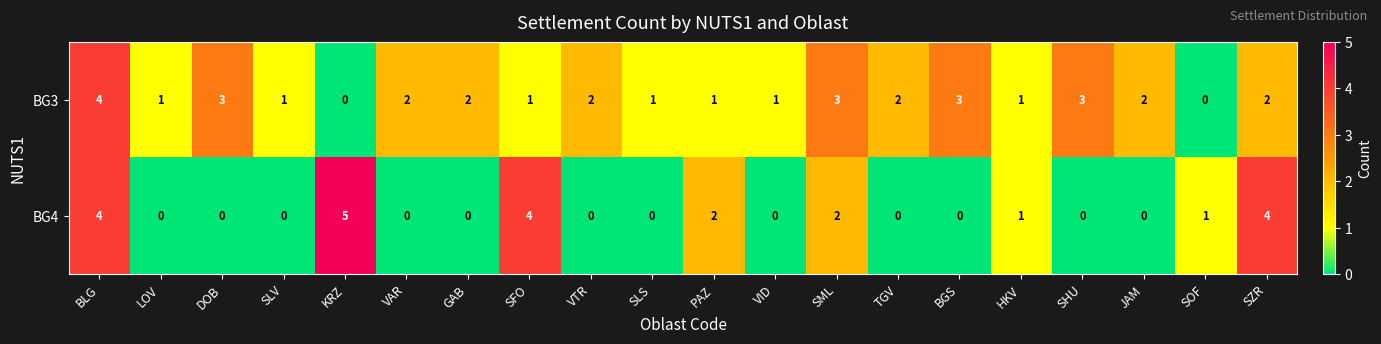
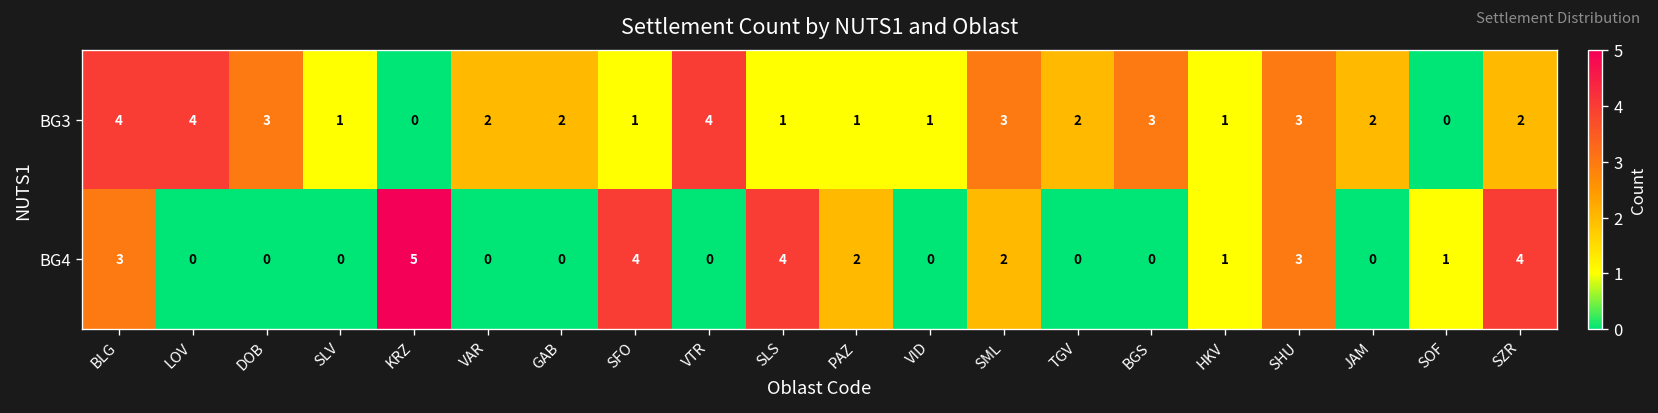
  {
    "BG3": {
      "BLG": 4,
-     "LOV": 1,
+     "LOV": 4,
      "DOB": 3,
      "SLV": 1,
      "KRZ": 0,
      "VAR": 2,
      "GAB": 2,
      "SFO": 1,
-     "VTR": 2,
+     "VTR": 4,
      "SLS": 1,
      "PAZ": 1,
      "VID": 1,
      "SML": 3,
      "TGV": 2,
      "BGS": 3,
      "HKV": 1,
      "SHU": 3,
      "JAM": 2,
      "SOF": 0,
      "SZR": 2
    },
    "BG4": {
-     "BLG": 4,
+     "BLG": 3,
      "LOV": 0,
      "DOB": 0,
      "SLV": 0,
      "KRZ": 5,
      "VAR": 0,
      "GAB": 0,
      "SFO": 4,
      "VTR": 0,
-     "SLS": 0,
+     "SLS": 4,
      "PAZ": 2,
      "VID": 0,
      "SML": 2,
      "TGV": 0,
      "BGS": 0,
      "HKV": 1,
-     "SHU": 0,
+     "SHU": 3,
      "JAM": 0,
      "SOF": 1,
      "SZR": 4
    }
  }
